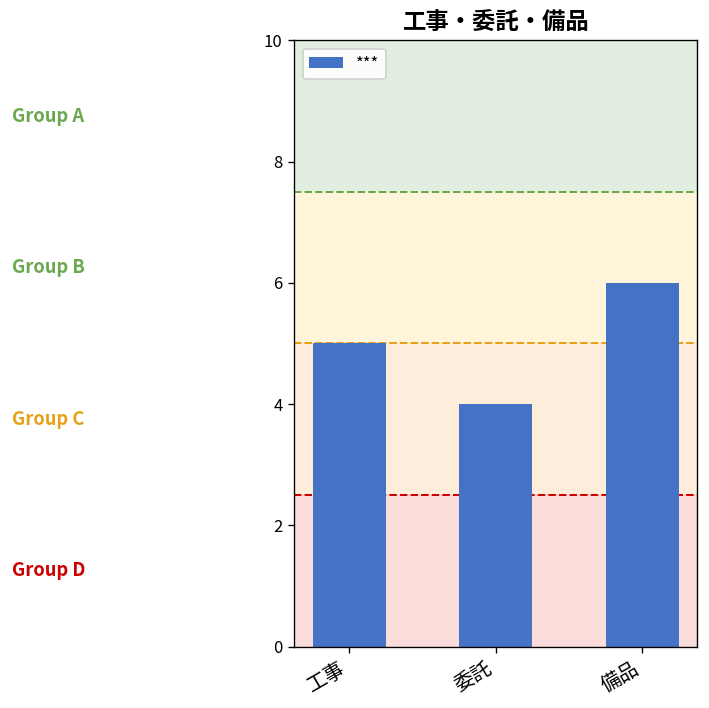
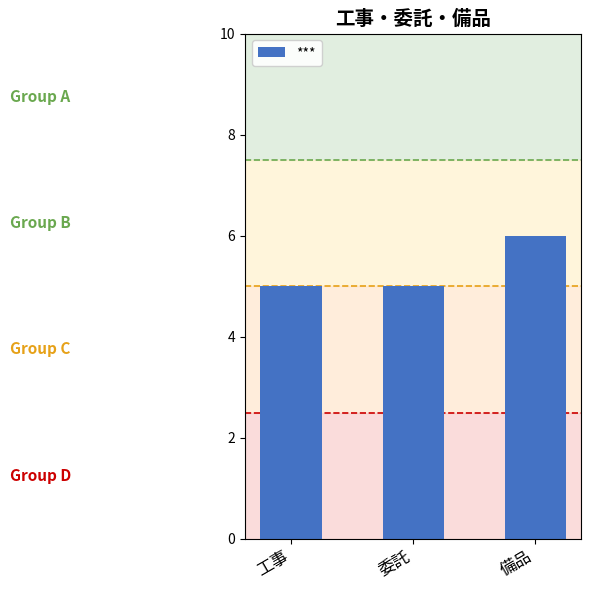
  {
    "工事": 5,
-   "委託": 4,
+   "委託": 5,
    "備品": 6
  }
